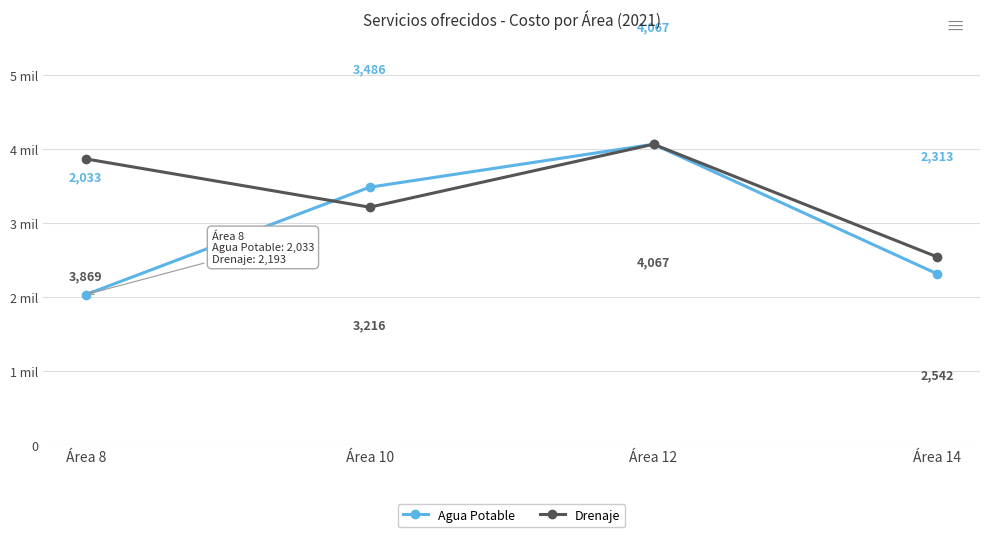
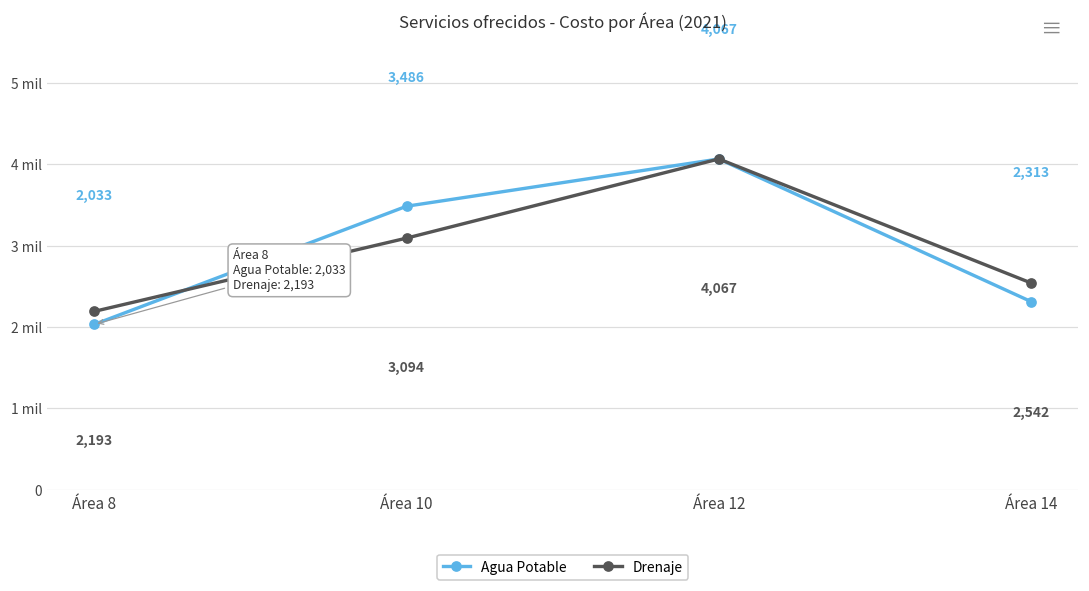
  {
    "Agua Potable": {
      "Área 10": "3.5 mil",
      "Área 14": "2.3 mil"
    },
    "Drenaje": {
-     "Área 8": "3,869",
-     "Área 10": "3,216"
+     "Área 8": "2,193",
+     "Área 10": "3,094"
    }
  }
